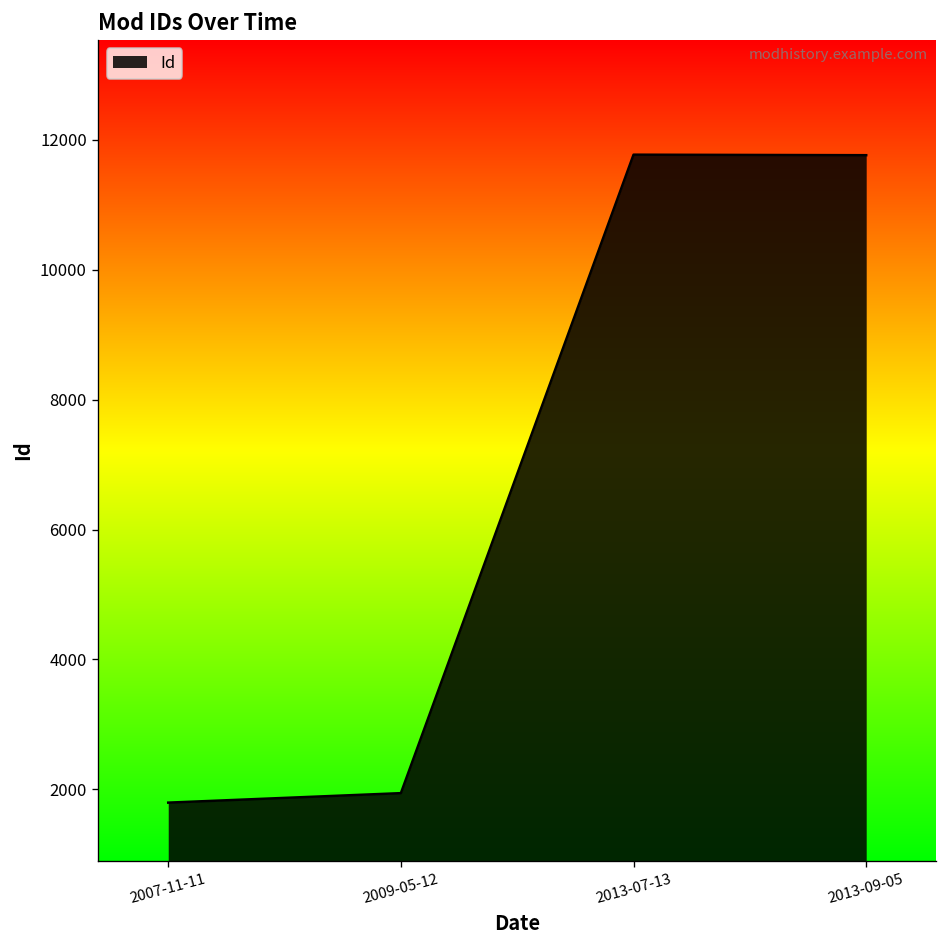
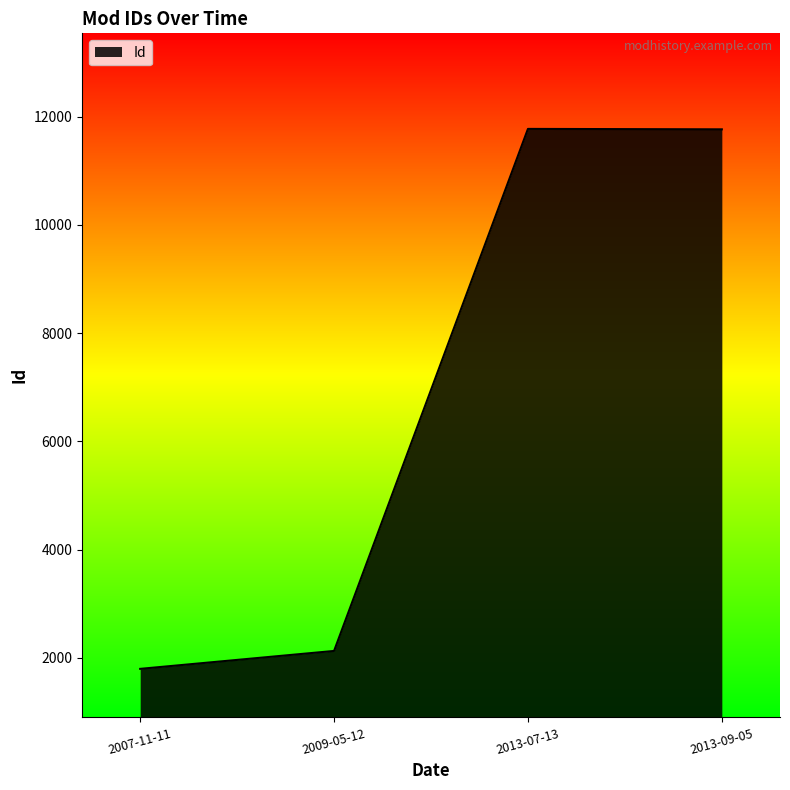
  {
    "2007-11-11": 1800,
-   "2009-05-12": 1900,
+   "2009-05-12": 2100,
    "2013-07-13": 11800,
    "2013-09-05": 11800
  }
